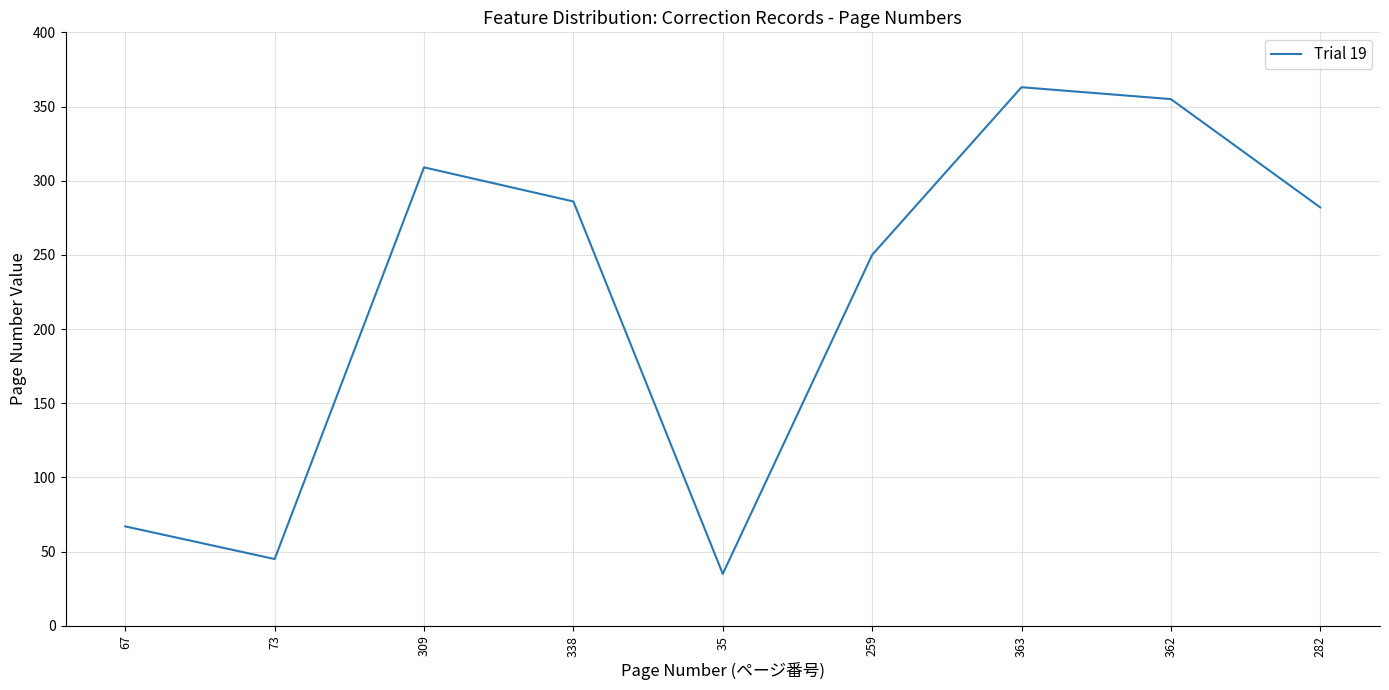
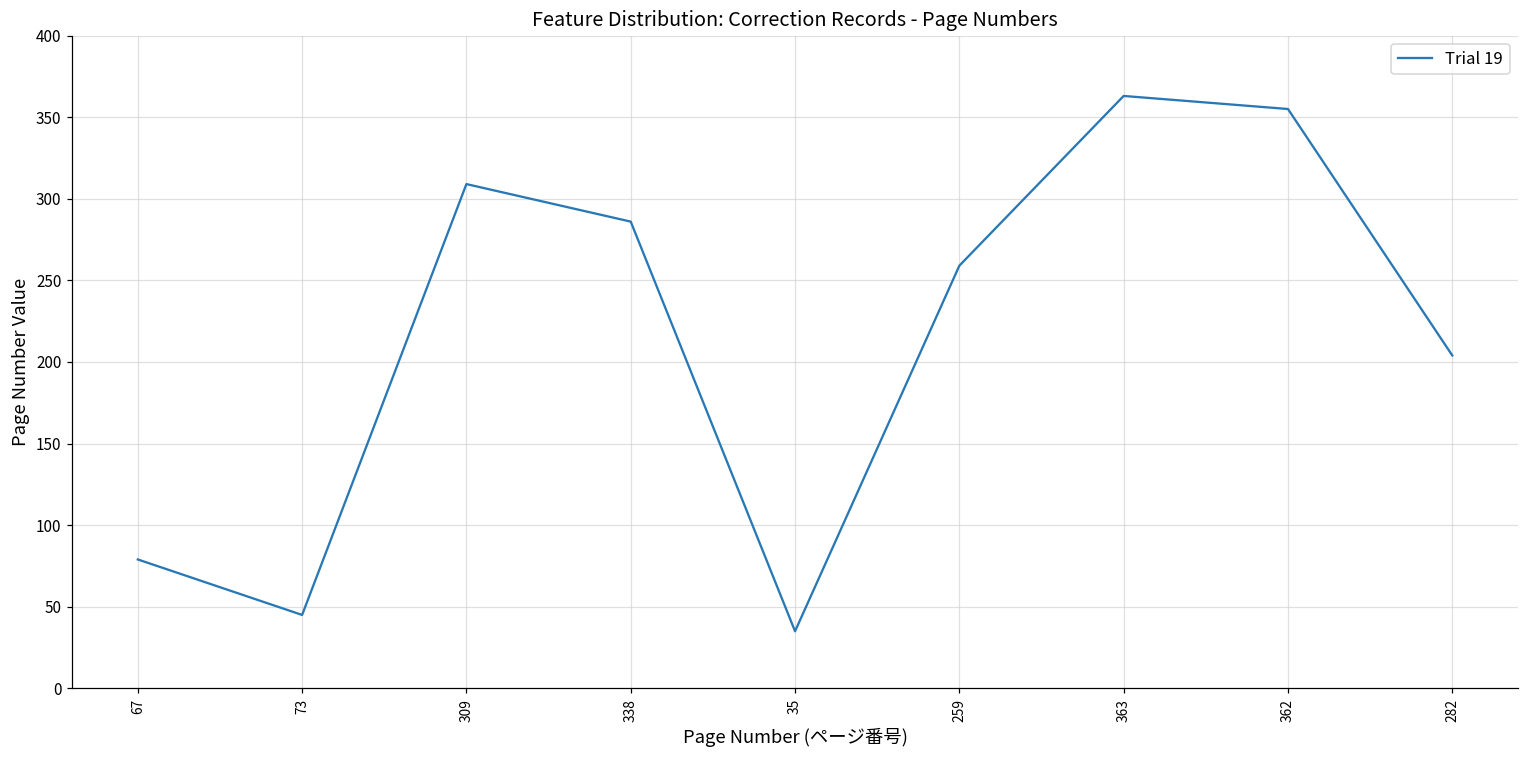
  {
-   "67": 67,
+   "67": 79,
    "73": 45,
    "309": 309,
    "338": 286,
    "35": 35,
-   "259": 250,
+   "259": 259,
    "363": 363,
    "362": 355,
-   "282": 282
+   "282": 204
  }
